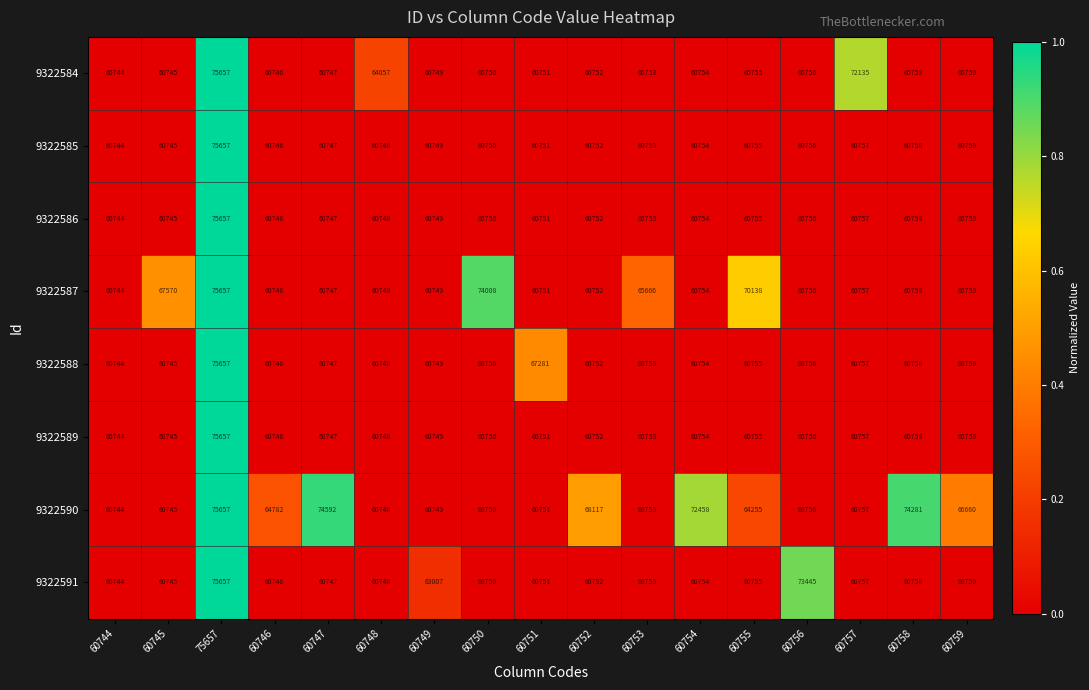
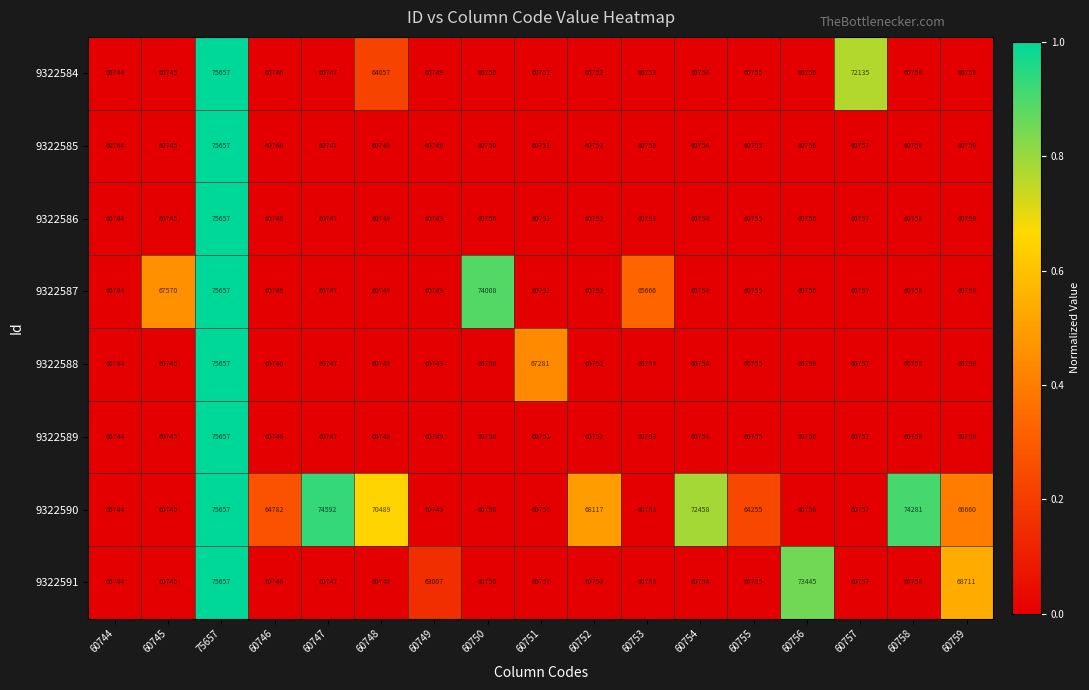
  {
    "9322584": {
      "60744": 60744,
      "60745": 60745,
      "75657": 75657,
      "60746": 60746,
      "60747": 60747,
      "60748": 64057,
      "60749": 60749,
      "60750": 60750,
      "60751": 60751,
      "60752": 60752,
      "60753": 60753,
      "60754": 60754,
      "60755": 60755,
      "60756": 60756,
      "60757": 72135,
      "60758": 60758,
      "60759": 60759
    },
    "9322585": {
      "60744": 60744,
      "60745": 60745,
      "75657": 75657,
      "60746": 60746,
      "60747": 60747,
      "60748": 60748,
      "60749": 60749,
      "60750": 60750,
      "60751": 60751,
      "60752": 60752,
      "60753": 60753,
      "60754": 60754,
      "60755": 60755,
      "60756": 60756,
      "60757": 60757,
      "60758": 60758,
      "60759": 60759
    },
    "9322586": {
      "60744": 60744,
      "60745": 60745,
      "75657": 75657,
      "60746": 60746,
      "60747": 60747,
      "60748": 60748,
      "60749": 60749,
      "60750": 60750,
      "60751": 60751,
      "60752": 60752,
      "60753": 60753,
      "60754": 60754,
      "60755": 60755,
      "60756": 60756,
      "60757": 60757,
      "60758": 60758,
      "60759": 60759
    },
    "9322587": {
      "60744": 60744,
      "60745": 67570,
      "75657": 75657,
      "60746": 60746,
      "60747": 60747,
      "60748": 60748,
      "60749": 60749,
      "60750": 74008,
      "60751": 60751,
      "60752": 60752,
      "60753": 65666,
      "60754": 60754,
-     "60755": 70138,
+     "60755": 60755,
      "60756": 60756,
      "60757": 60757,
      "60758": 60758,
      "60759": 60759
    },
    "9322588": {
      "60744": 60744,
      "60745": 60745,
      "75657": 75657,
      "60746": 60746,
      "60747": 60747,
      "60748": 60748,
      "60749": 60749,
      "60750": 60750,
      "60751": 67281,
      "60752": 60752,
      "60753": 60753,
      "60754": 60754,
      "60755": 60755,
      "60756": 60756,
      "60757": 60757,
      "60758": 60758,
      "60759": 60759
    },
    "9322589": {
      "60744": 60744,
      "60745": 60745,
      "75657": 75657,
      "60746": 60746,
      "60747": 60747,
      "60748": 60748,
      "60749": 60749,
      "60750": 60750,
      "60751": 60751,
      "60752": 60752,
      "60753": 60753,
      "60754": 60754,
      "60755": 60755,
      "60756": 60756,
      "60757": 60757,
      "60758": 60758,
      "60759": 60759
    },
    "9322590": {
      "60744": 60744,
      "60745": 60745,
      "75657": 75657,
      "60746": 64782,
      "60747": 74592,
-     "60748": 60748,
+     "60748": 70489,
      "60749": 60749,
      "60750": 60750,
      "60751": 60751,
      "60752": 68117,
      "60753": 60753,
      "60754": 72458,
      "60755": 64255,
      "60756": 60756,
      "60757": 60757,
      "60758": 74281,
      "60759": 66660
    },
    "9322591": {
      "60744": 60744,
      "60745": 60745,
      "75657": 75657,
      "60746": 60746,
      "60747": 60747,
      "60748": 60748,
      "60749": 63007,
      "60750": 60750,
      "60751": 60751,
      "60752": 60752,
      "60753": 60753,
      "60754": 60754,
      "60755": 60755,
      "60756": 73445,
      "60757": 60757,
      "60758": 60758,
-     "60759": 60759
+     "60759": 68711
    }
  }
